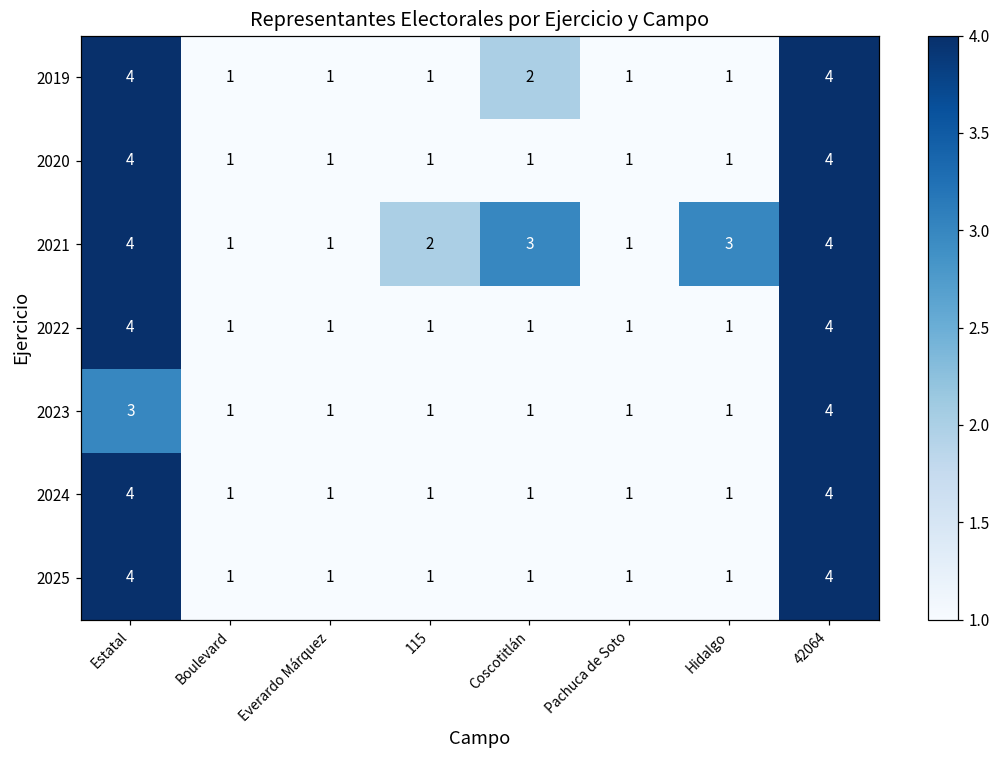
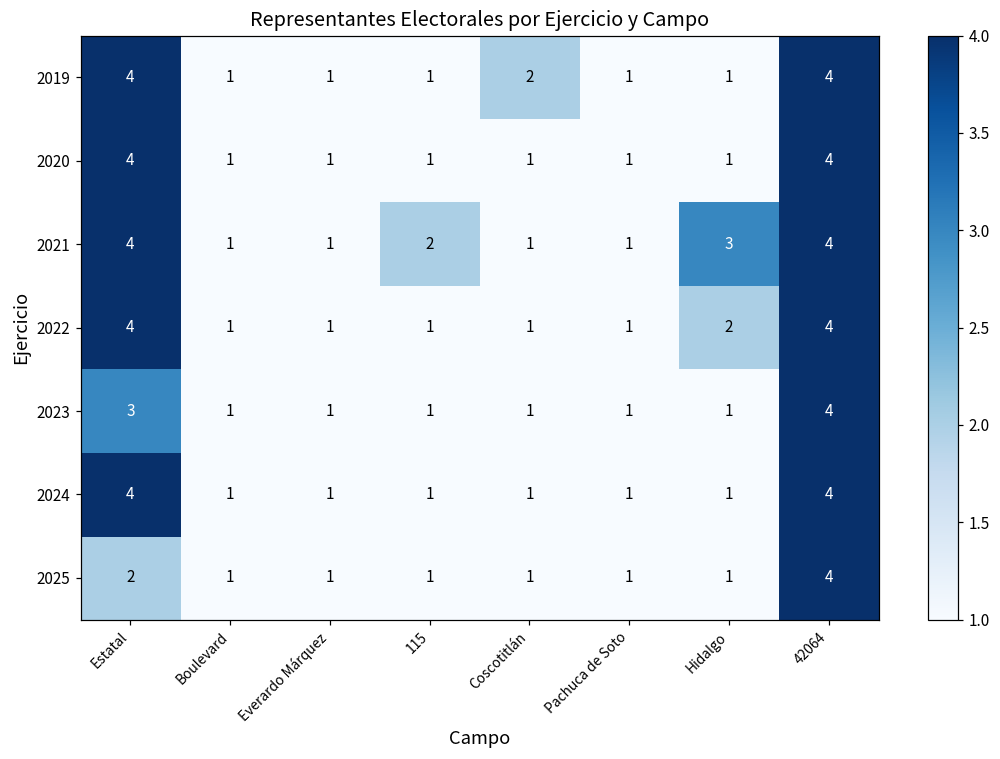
  {
    "2019": {
      "Estatal": 4,
      "Boulevard": 1,
      "Everardo Márquez": 1,
      "115": 1,
      "Coscotitlán": 2,
      "Pachuca de Soto": 1,
      "Hidalgo": 1,
      "42064": 4
    },
    "2020": {
      "Estatal": 4,
      "Boulevard": 1,
      "Everardo Márquez": 1,
      "115": 1,
      "Coscotitlán": 1,
      "Pachuca de Soto": 1,
      "Hidalgo": 1,
      "42064": 4
    },
    "2021": {
      "Estatal": 4,
      "Boulevard": 1,
      "Everardo Márquez": 1,
      "115": 2,
-     "Coscotitlán": 3,
+     "Coscotitlán": 1,
      "Pachuca de Soto": 1,
      "Hidalgo": 3,
      "42064": 4
    },
    "2022": {
      "Estatal": 4,
      "Boulevard": 1,
      "Everardo Márquez": 1,
      "115": 1,
      "Coscotitlán": 1,
      "Pachuca de Soto": 1,
-     "Hidalgo": 1,
+     "Hidalgo": 2,
      "42064": 4
    },
    "2023": {
      "Estatal": 3,
      "Boulevard": 1,
      "Everardo Márquez": 1,
      "115": 1,
      "Coscotitlán": 1,
      "Pachuca de Soto": 1,
      "Hidalgo": 1,
      "42064": 4
    },
    "2024": {
      "Estatal": 4,
      "Boulevard": 1,
      "Everardo Márquez": 1,
      "115": 1,
      "Coscotitlán": 1,
      "Pachuca de Soto": 1,
      "Hidalgo": 1,
      "42064": 4
    },
    "2025": {
-     "Estatal": 4,
+     "Estatal": 2,
      "Boulevard": 1,
      "Everardo Márquez": 1,
      "115": 1,
      "Coscotitlán": 1,
      "Pachuca de Soto": 1,
      "Hidalgo": 1,
      "42064": 4
    }
  }
